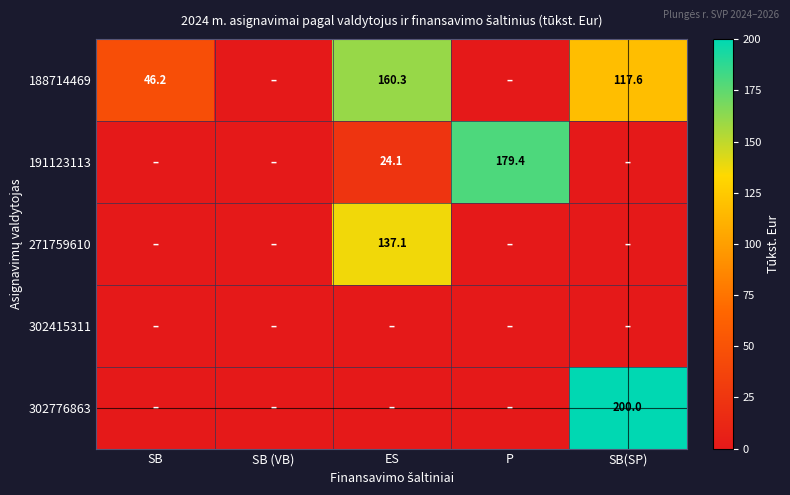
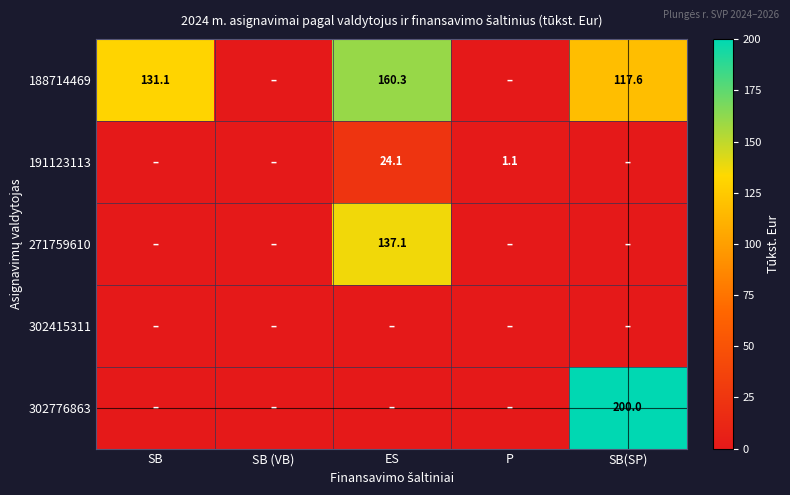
  {
    "188714469": {
-     "SB": 46.2,
+     "SB": 131.1,
      "ES": 160.3,
      "SB(SP)": 117.6
    },
    "191123113": {
      "ES": 24.1,
-     "P": 179.4
+     "P": 1.1
    },
    "271759610": {
      "ES": 137.1
    },
    "302776863": {
      "SB(SP)": 200.0
    }
  }
